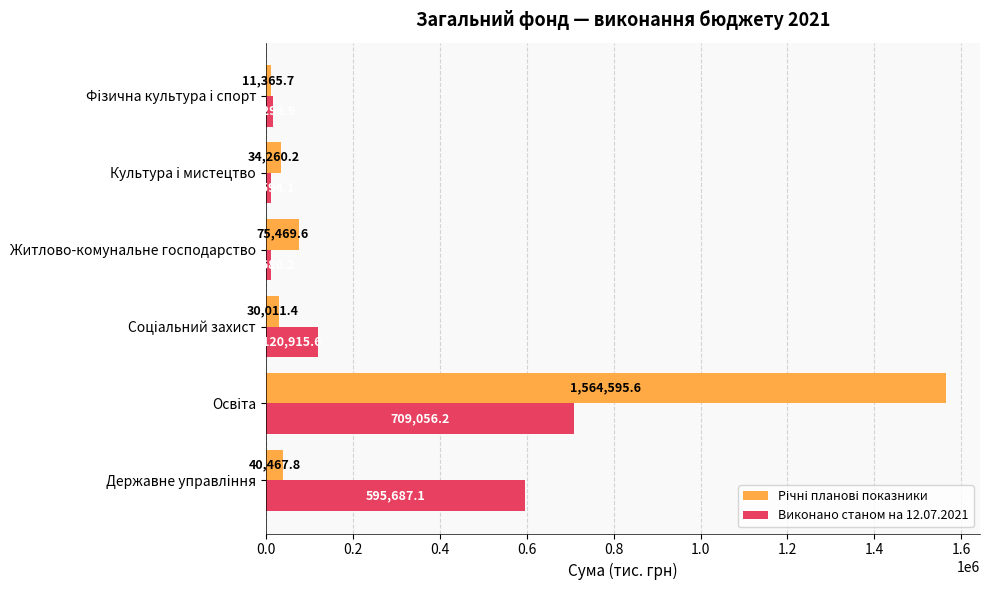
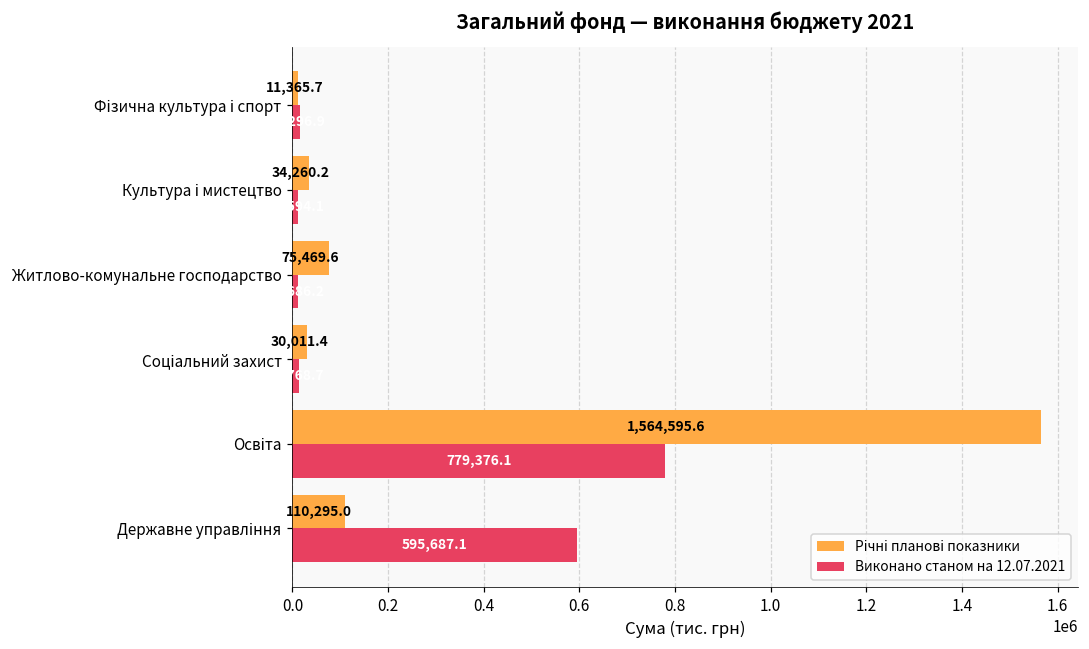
  {
    "Річні планові показники": {
      "Фізична культура і спорт": "11,365.7",
      "Культура і мистецтво": "34,260.2",
      "Житлово-комунальне господарство": "75,469.6",
      "Соціальний захист": "30,011.4",
      "Освіта": "1,564,595.6",
-     "Державне управління": "40,467.8"
+     "Державне управління": "110,295.0"
    },
    "Виконано станом на 12.07.2021": {
-     "Соціальний захист": "120000",
-     "Освіта": "709,056.2",
+     "Соціальний захист": "10000",
+     "Освіта": "779,376.1",
      "Державне управління": "595,687.1"
    }
  }
